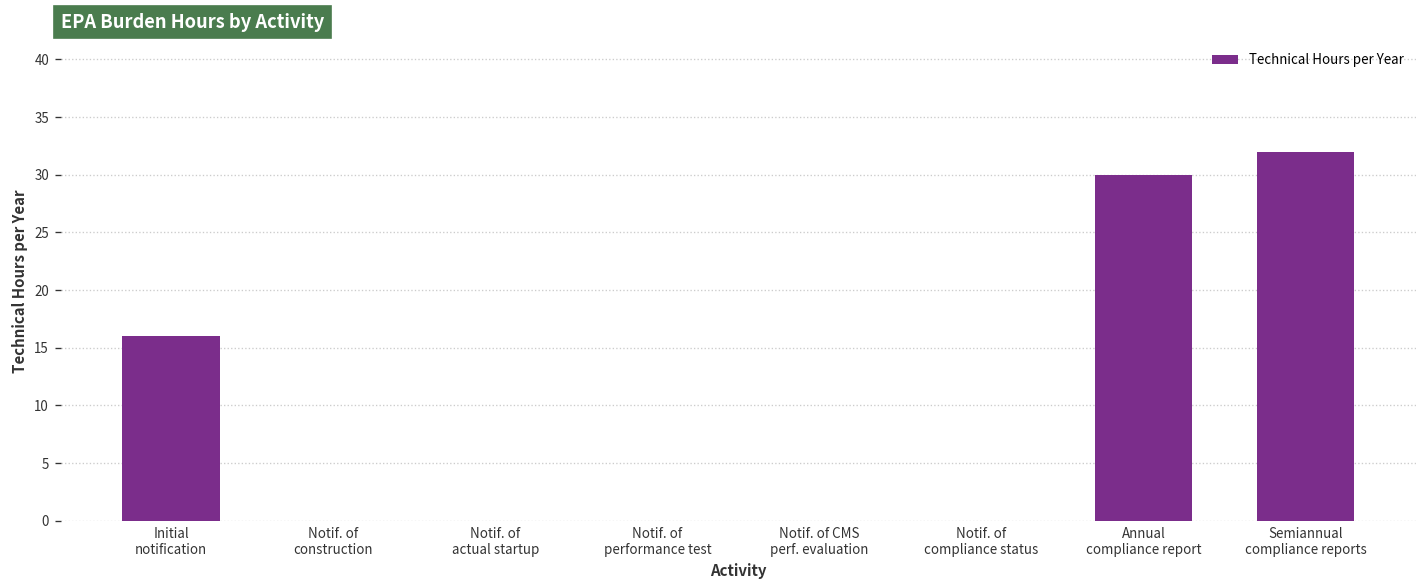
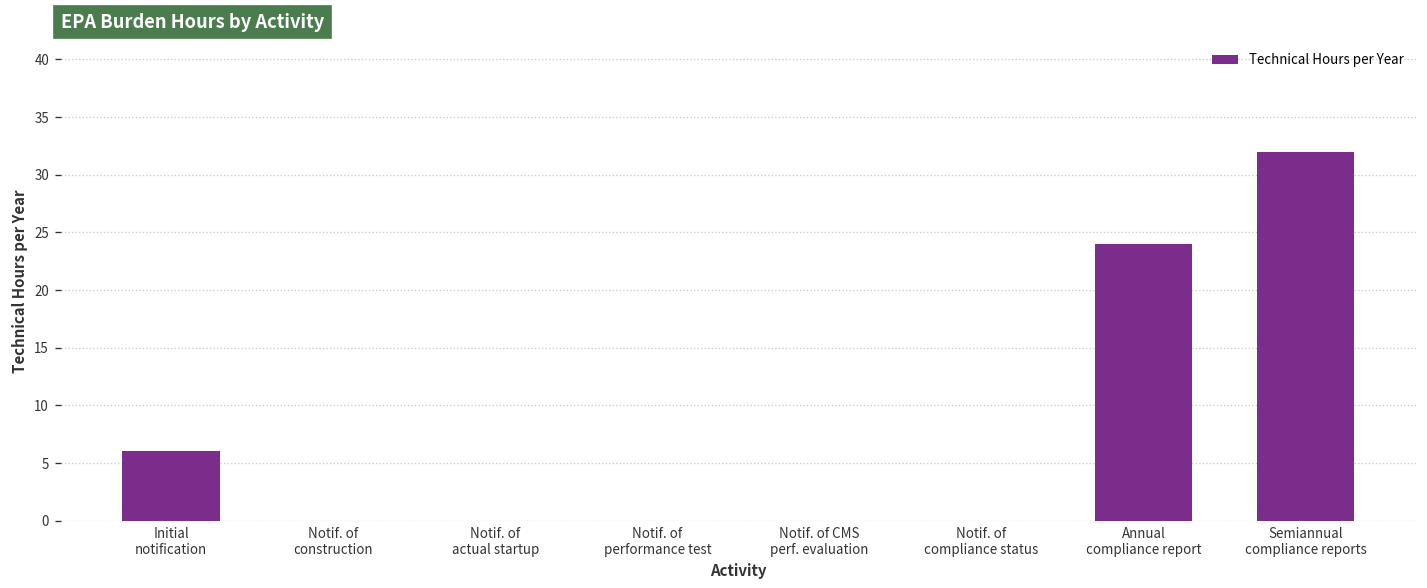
  {
-   "Initial notification": 16,
+   "Initial notification": 6,
    "Notif. of construction": 0,
    "Notif. of actual startup": 0,
    "Notif. of performance test": 0,
    "Notif. of CMS perf. evaluation": 0,
    "Notif. of compliance status": 0,
-   "Annual compliance report": 30,
+   "Annual compliance report": 24,
    "Semiannual compliance reports": 32
  }
